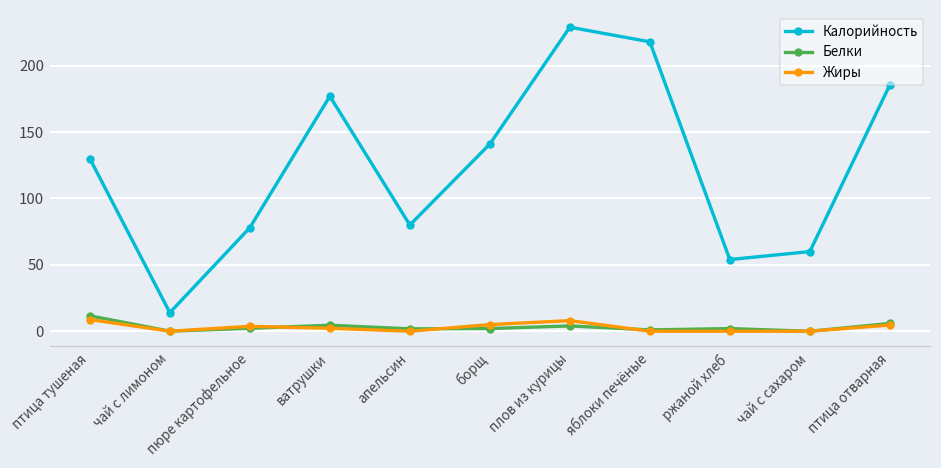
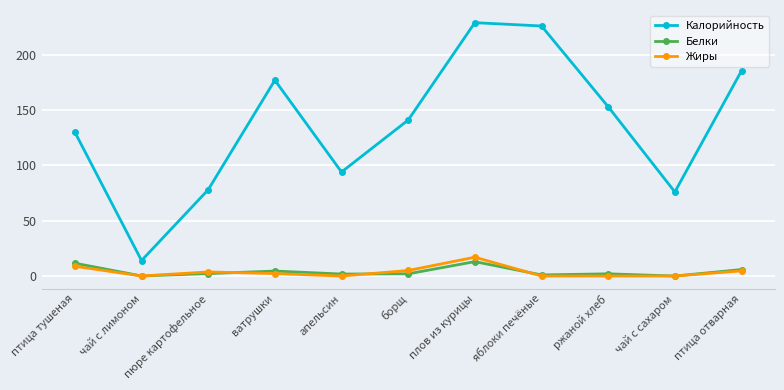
  {
    "Калорийность": {
      "птица тушеная": 130,
      "чай с лимоном": 14,
      "пюре картофельное": 78,
      "ватрушки": 177,
-     "апельсин": 80,
+     "апельсин": 94,
      "борщ": 141,
      "плов из курицы": 229,
-     "яблоки печёные": 218,
-     "ржаной хлеб": 54,
-     "чай с сахаром": 60,
+     "яблоки печёные": 226,
+     "ржаной хлеб": 153,
+     "чай с сахаром": 76,
      "птица отварная": 186
    },
    "Белки": {
      "птица тушеная": 12,
      "ватрушки": 5,
      "борщ": 2,
-     "плов из курицы": 4
+     "плов из курицы": 13
    },
    "Жиры": {
      "птица тушеная": 9,
      "ватрушки": 2,
      "борщ": 5,
-     "плов из курицы": 8
+     "плов из курицы": 17
    }
  }
